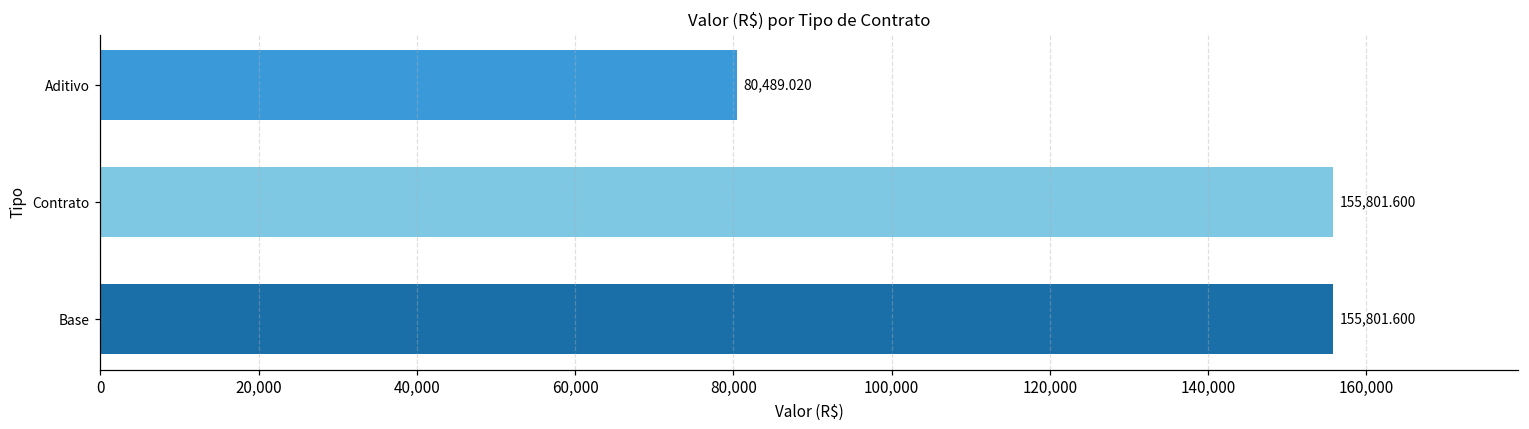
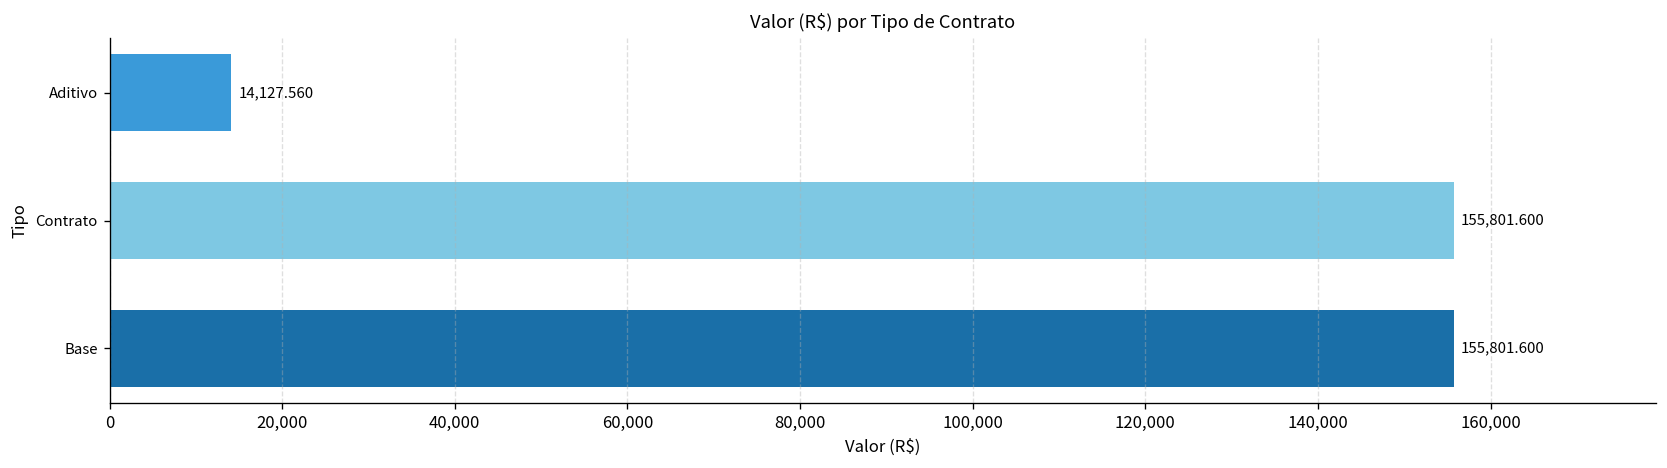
  {
-   "Aditivo": "80,489.020",
+   "Aditivo": "14,127.560",
    "Contrato": "155,801.600",
    "Base": "155,801.600"
  }
